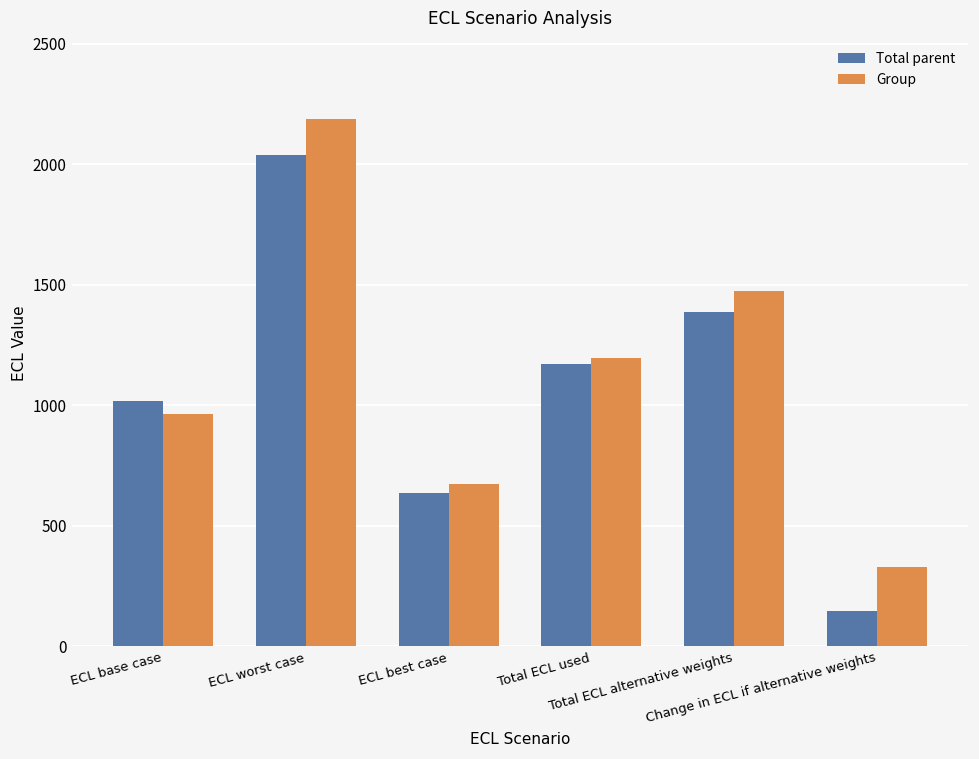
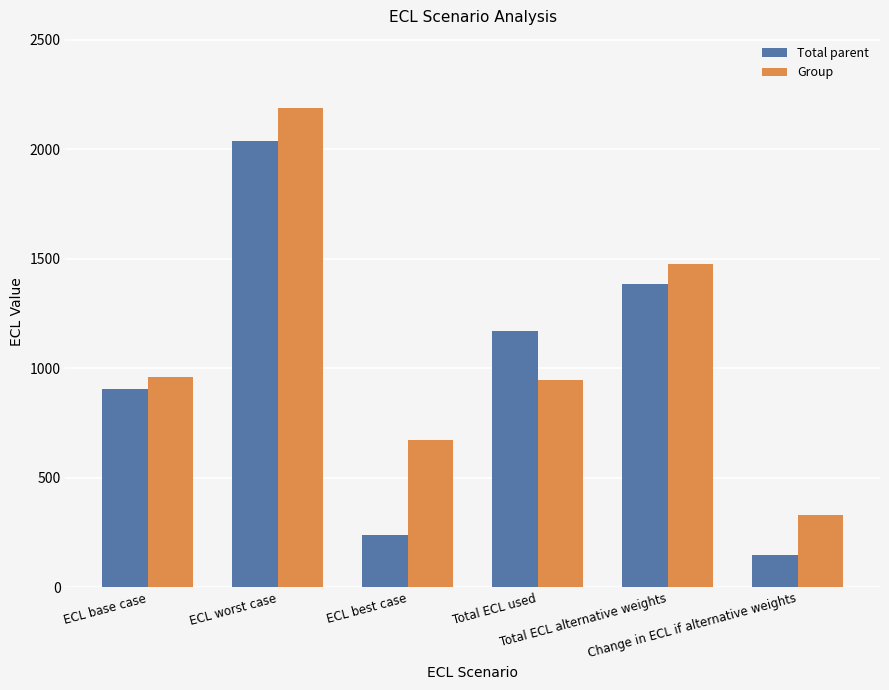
  {
    "Total parent": {
-     "ECL base case": 1020,
+     "ECL base case": 910,
      "ECL worst case": 2040,
-     "ECL best case": 640,
+     "ECL best case": 240,
      "Total ECL used": 1170,
      "Total ECL alternative weights": 1390,
      "Change in ECL if alternative weights": 150
    },
    "Group": {
      "ECL base case": 960,
      "ECL worst case": 2190,
      "ECL best case": 670,
-     "Total ECL used": 1200,
+     "Total ECL used": 950,
      "Total ECL alternative weights": 1480,
      "Change in ECL if alternative weights": 330
    }
  }
